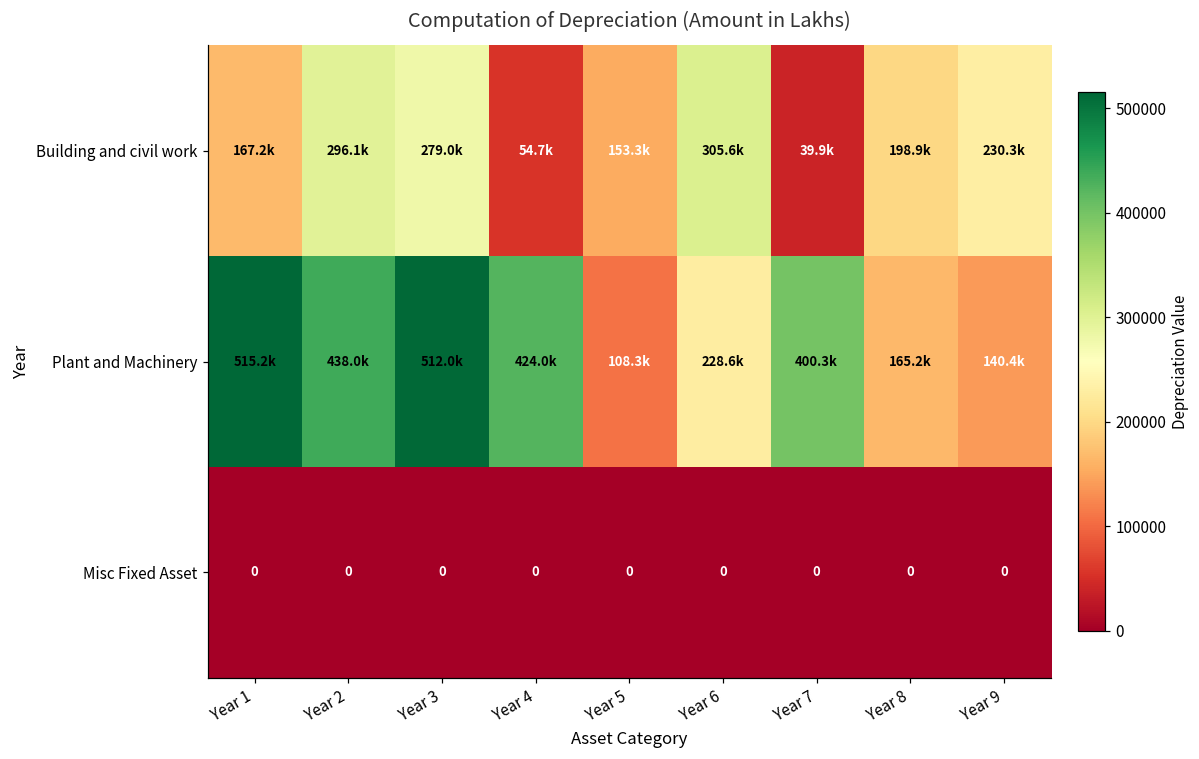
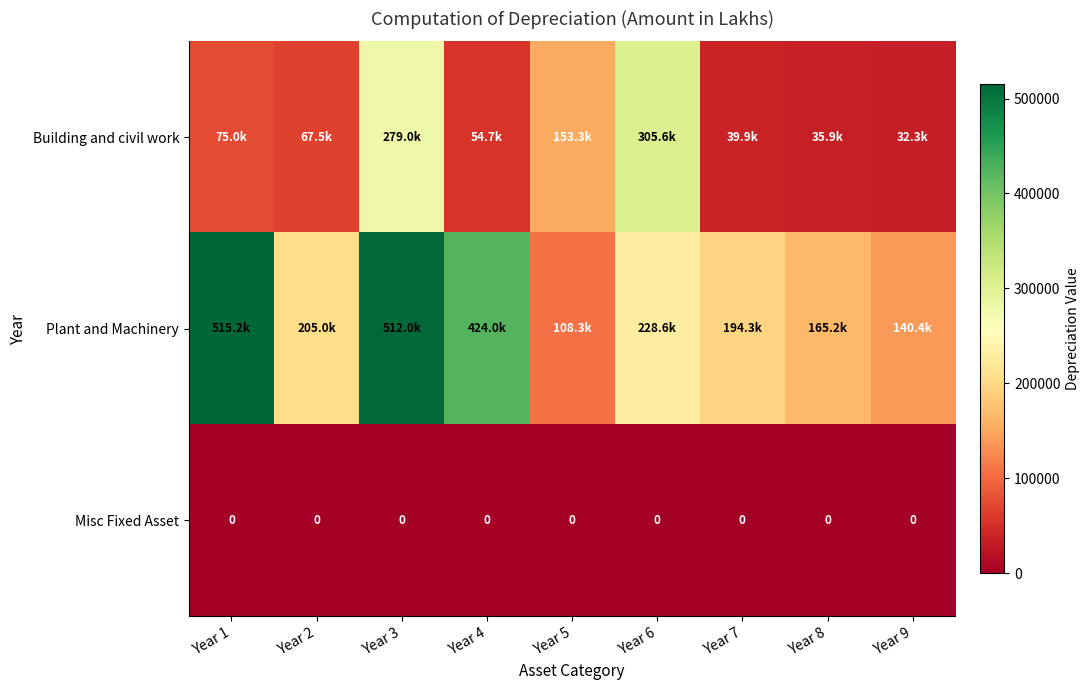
  {
    "Building and civil work": {
-     "Year 1": "167.2k",
-     "Year 2": "296.1k",
+     "Year 1": "75.0k",
+     "Year 2": "67.5k",
      "Year 3": "279.0k",
      "Year 4": "54.7k",
      "Year 5": "153.3k",
      "Year 6": "305.6k",
      "Year 7": "39.9k",
-     "Year 8": "198.9k",
-     "Year 9": "230.3k"
+     "Year 8": "35.9k",
+     "Year 9": "32.3k"
    },
    "Plant and Machinery": {
      "Year 1": "515.2k",
-     "Year 2": "438.0k",
+     "Year 2": "205.0k",
      "Year 3": "512.0k",
      "Year 4": "424.0k",
      "Year 5": "108.3k",
      "Year 6": "228.6k",
-     "Year 7": "400.3k",
+     "Year 7": "194.3k",
      "Year 8": "165.2k",
      "Year 9": "140.4k"
    },
    "Misc Fixed Asset": {
      "Year 1": "0",
      "Year 2": "0",
      "Year 3": "0",
      "Year 4": "0",
      "Year 5": "0",
      "Year 6": "0",
      "Year 7": "0",
      "Year 8": "0",
      "Year 9": "0"
    }
  }
